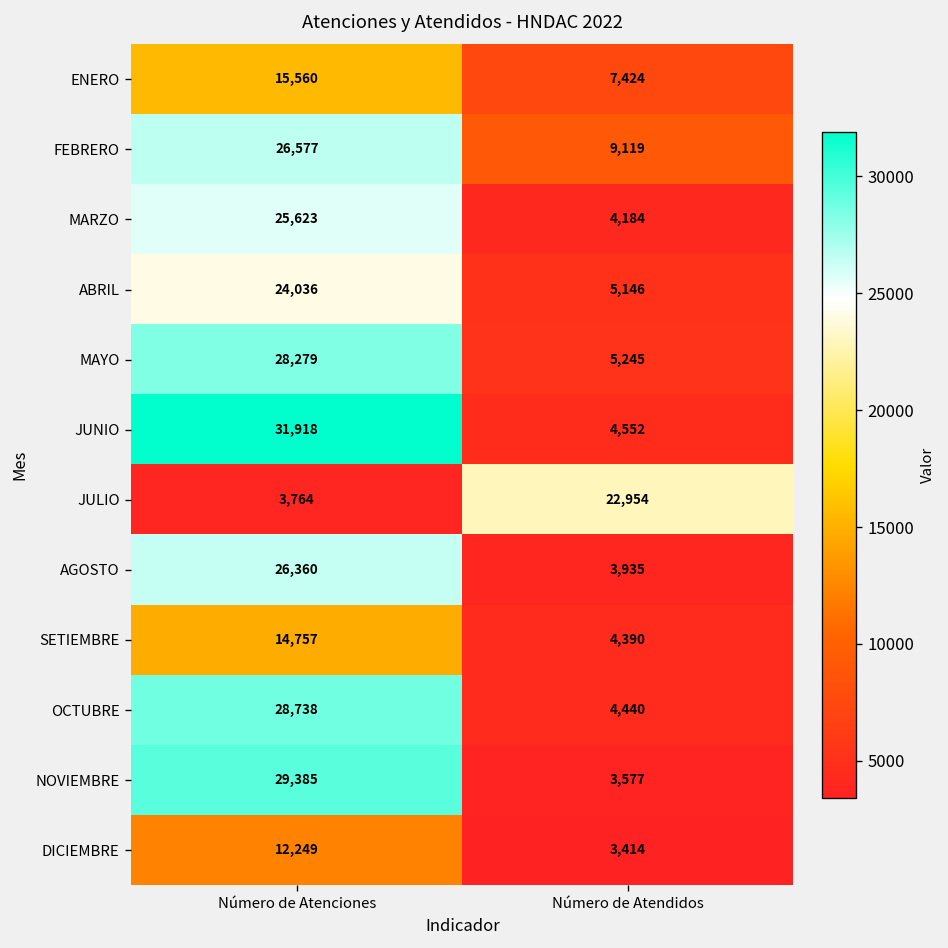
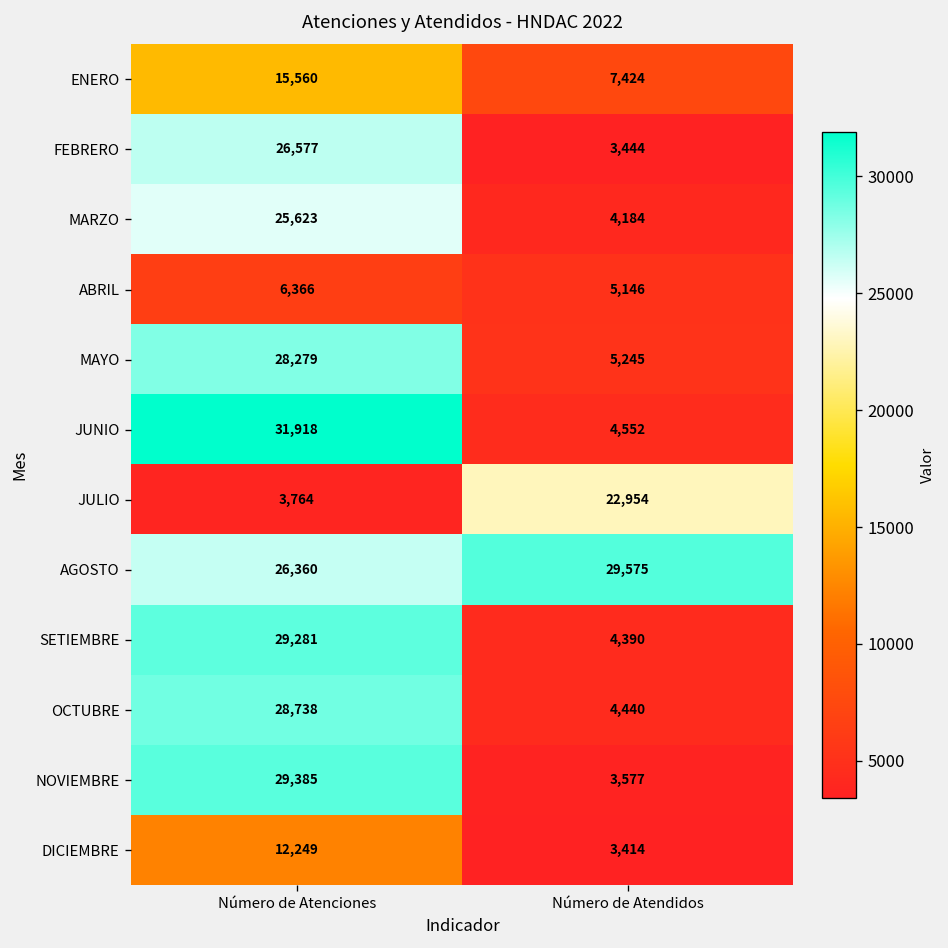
  {
    "ENERO": {
      "Número de Atenciones": "15,560",
      "Número de Atendidos": "7,424"
    },
    "FEBRERO": {
      "Número de Atenciones": "26,577",
-     "Número de Atendidos": "9,119"
+     "Número de Atendidos": "3,444"
    },
    "MARZO": {
      "Número de Atenciones": "25,623",
      "Número de Atendidos": "4,184"
    },
    "ABRIL": {
-     "Número de Atenciones": "24,036",
+     "Número de Atenciones": "6,366",
      "Número de Atendidos": "5,146"
    },
    "MAYO": {
      "Número de Atenciones": "28,279",
      "Número de Atendidos": "5,245"
    },
    "JUNIO": {
      "Número de Atenciones": "31,918",
      "Número de Atendidos": "4,552"
    },
    "JULIO": {
      "Número de Atenciones": "3,764",
      "Número de Atendidos": "22,954"
    },
    "AGOSTO": {
      "Número de Atenciones": "26,360",
-     "Número de Atendidos": "3,935"
+     "Número de Atendidos": "29,575"
    },
    "SETIEMBRE": {
-     "Número de Atenciones": "14,757",
+     "Número de Atenciones": "29,281",
      "Número de Atendidos": "4,390"
    },
    "OCTUBRE": {
      "Número de Atenciones": "28,738",
      "Número de Atendidos": "4,440"
    },
    "NOVIEMBRE": {
      "Número de Atenciones": "29,385",
      "Número de Atendidos": "3,577"
    },
    "DICIEMBRE": {
      "Número de Atenciones": "12,249",
      "Número de Atendidos": "3,414"
    }
  }
